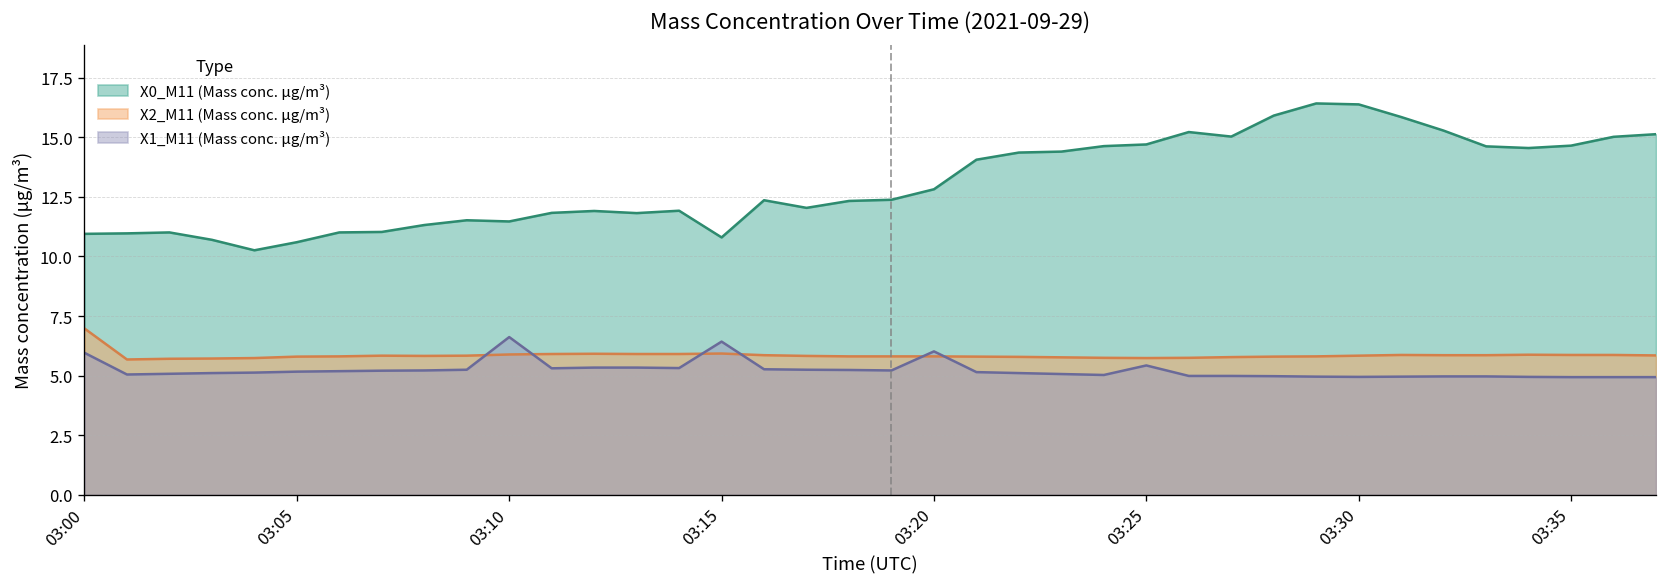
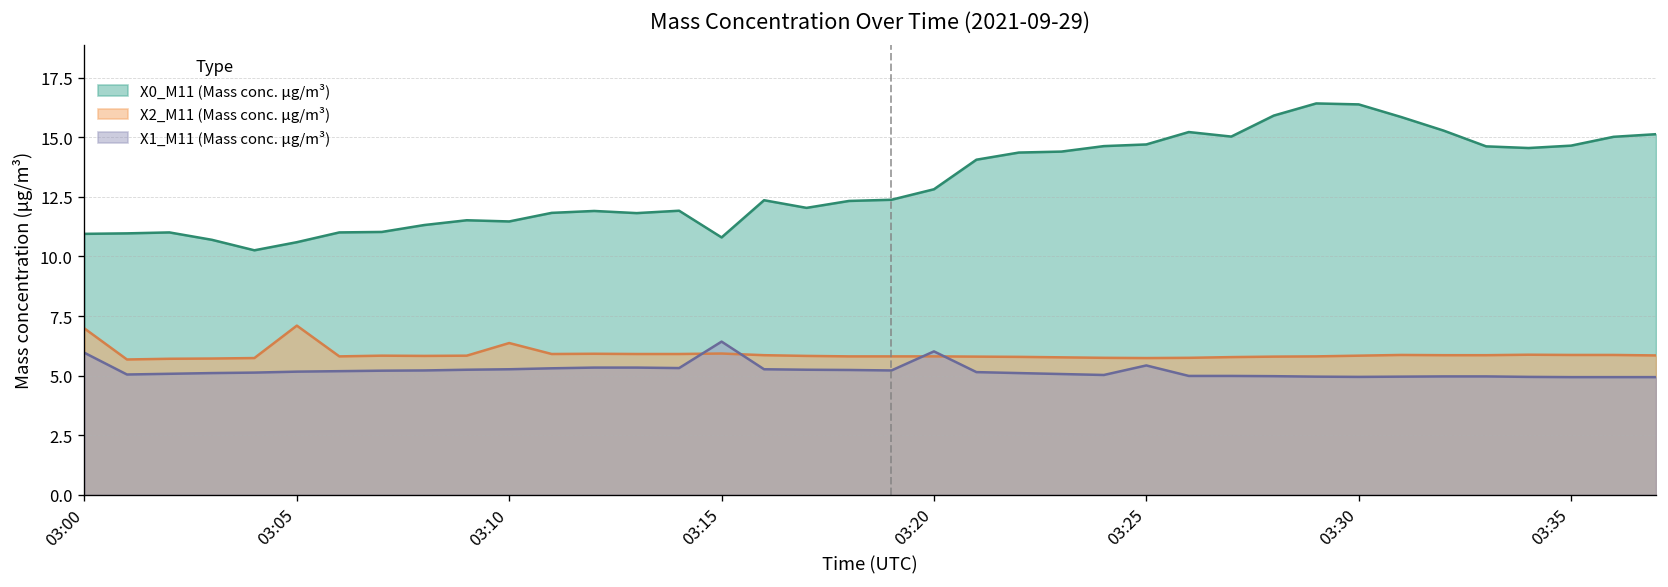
  {
    "X0_M11 (Mass conc. μg/m³)": {
      "03:00": 11.0,
      "03:05": 10.6,
      "03:10": 11.5,
      "03:15": 10.8,
      "03:20": 12.8,
      "03:25": 14.7,
      "03:30": 16.4,
      "03:35": 14.7
    },
    "X2_M11 (Mass conc. μg/m³)": {
      "03:00": 7.0,
-     "03:05": 5.8,
-     "03:10": 5.9,
+     "03:05": 7.1,
+     "03:10": 6.4,
      "03:15": 5.9,
      "03:20": 5.8,
      "03:25": 5.7,
      "03:30": 5.8,
      "03:35": 5.9
    },
    "X1_M11 (Mass conc. μg/m³)": {
      "03:00": 6.0,
      "03:05": 5.2,
-     "03:10": 6.6,
+     "03:10": 5.3,
      "03:15": 6.4,
      "03:20": 6.0,
      "03:25": 5.4,
      "03:30": 5.0,
      "03:35": 4.9
    }
  }
